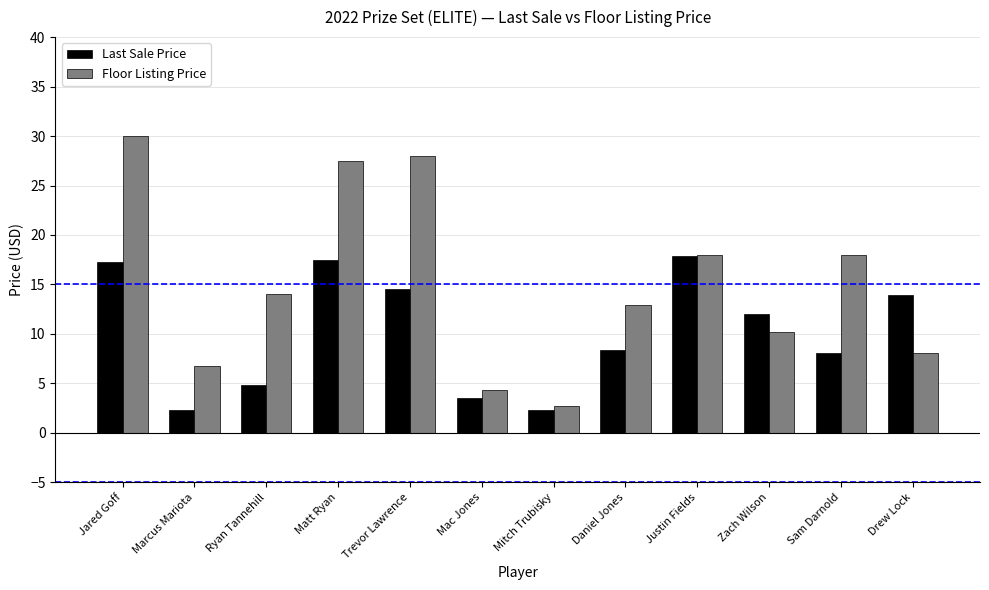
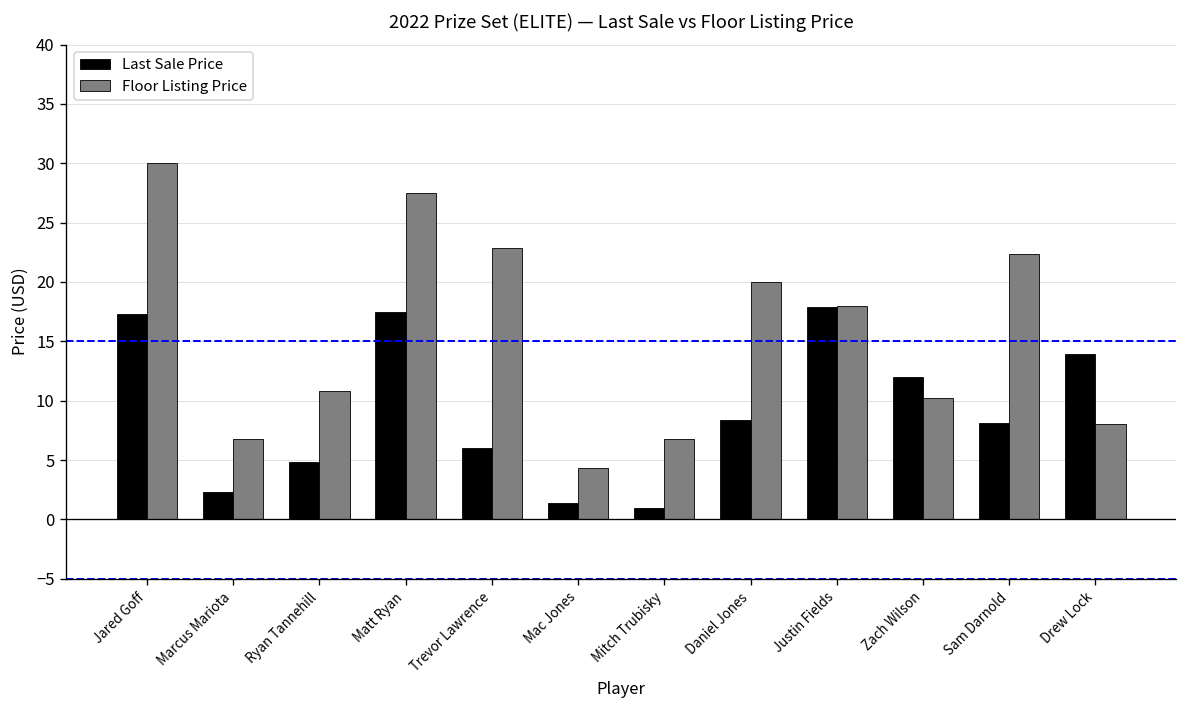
  {
    "Last Sale Price": {
      "Jared Goff": 17,
      "Marcus Mariota": 2,
      "Ryan Tannehill": 5,
      "Matt Ryan": 18,
-     "Trevor Lawrence": 15,
-     "Mac Jones": 4,
-     "Mitch Trubisky": 2,
+     "Trevor Lawrence": 6,
+     "Mac Jones": 1,
+     "Mitch Trubisky": 1,
      "Daniel Jones": 8,
      "Justin Fields": 18,
      "Zach Wilson": 12,
      "Sam Darnold": 8,
      "Drew Lock": 14
    },
    "Floor Listing Price": {
      "Jared Goff": 30,
      "Marcus Mariota": 7,
-     "Ryan Tannehill": 14,
+     "Ryan Tannehill": 11,
      "Matt Ryan": 27,
-     "Trevor Lawrence": 28,
+     "Trevor Lawrence": 23,
      "Mac Jones": 4,
-     "Mitch Trubisky": 3,
-     "Daniel Jones": 13,
+     "Mitch Trubisky": 7,
+     "Daniel Jones": 20,
      "Justin Fields": 18,
      "Zach Wilson": 10,
-     "Sam Darnold": 18,
+     "Sam Darnold": 22,
      "Drew Lock": 8
    }
  }
